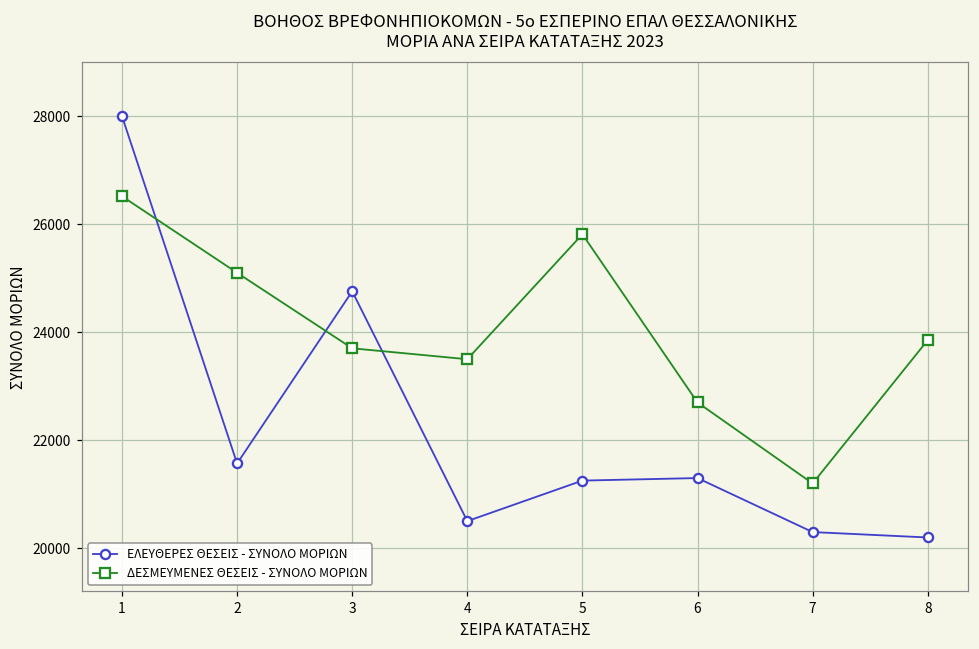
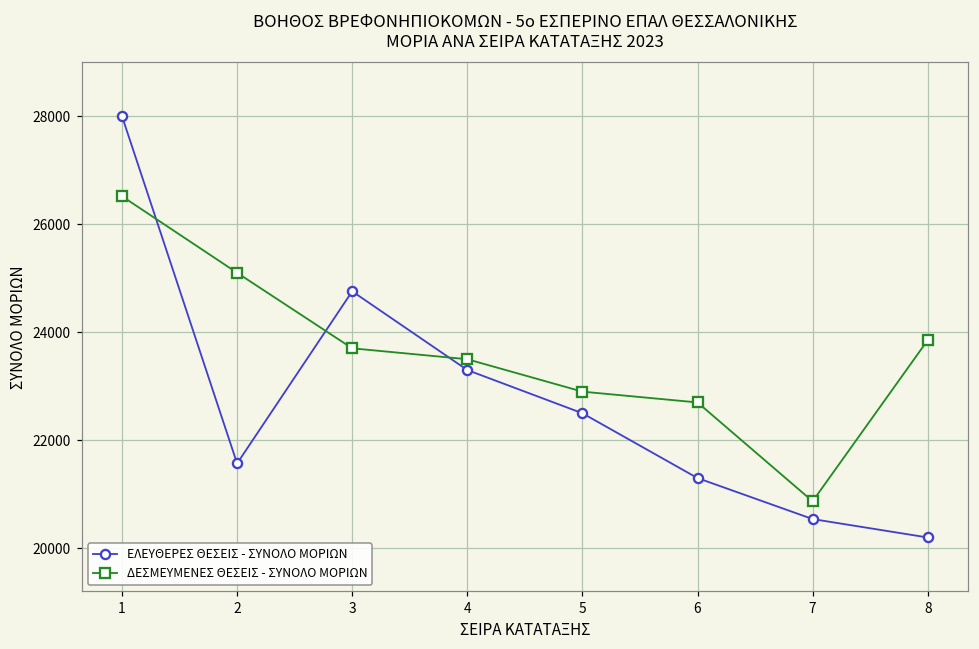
  {
    "ΕΛΕΥΘΕΡΕΣ ΘΕΣΕΙΣ - ΣΥΝΟΛΟ ΜΟΡΙΩΝ": {
      "1": 28000,
      "2": 21600,
      "3": 24800,
-     "4": 20500,
-     "5": 21300,
+     "4": 23300,
+     "5": 22500,
      "6": 21300,
-     "7": 20300,
+     "7": 20500,
      "8": 20200
    },
    "ΔΕΣΜΕΥΜΕΝΕΣ ΘΕΣΕΙΣ - ΣΥΝΟΛΟ ΜΟΡΙΩΝ": {
      "1": 26500,
      "2": 25100,
      "3": 23700,
      "4": 23500,
-     "5": 25800,
+     "5": 22900,
      "6": 22700,
-     "7": 21200,
+     "7": 20900,
      "8": 23900
    }
  }
